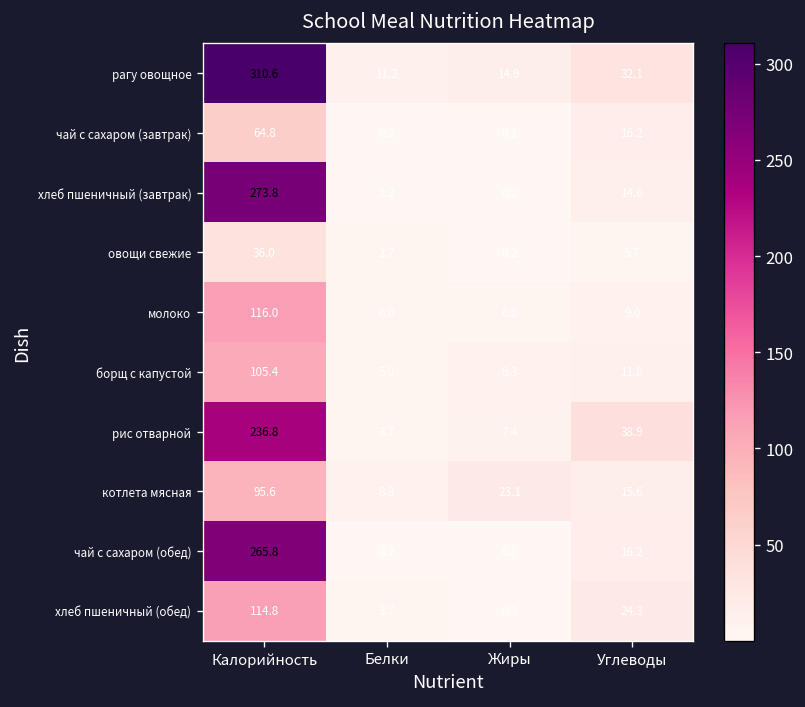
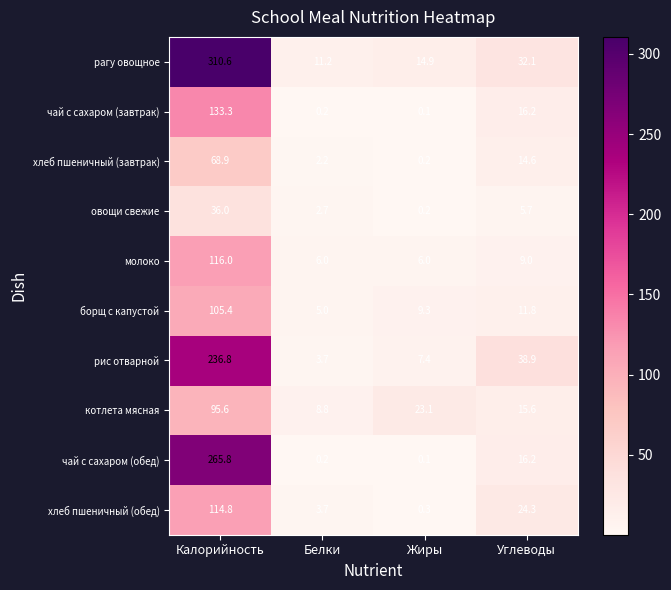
  {
    "рагу овощное": {
      "Калорийность": 310.6
    },
    "чай с сахаром (завтрак)": {
-     "Калорийность": 64.8
+     "Калорийность": 133.3
    },
    "хлеб пшеничный (завтрак)": {
-     "Калорийность": 273.8
+     "Калорийность": 68.9
    },
    "молоко": {
      "Калорийность": 116.0
    },
    "борщ с капустой": {
      "Калорийность": 105.4
    },
    "рис отварной": {
      "Калорийность": 236.8
    },
    "котлета мясная": {
      "Калорийность": 95.6
    },
    "чай с сахаром (обед)": {
      "Калорийность": 265.8
    },
    "хлеб пшеничный (обед)": {
      "Калорийность": 114.8
    }
  }
